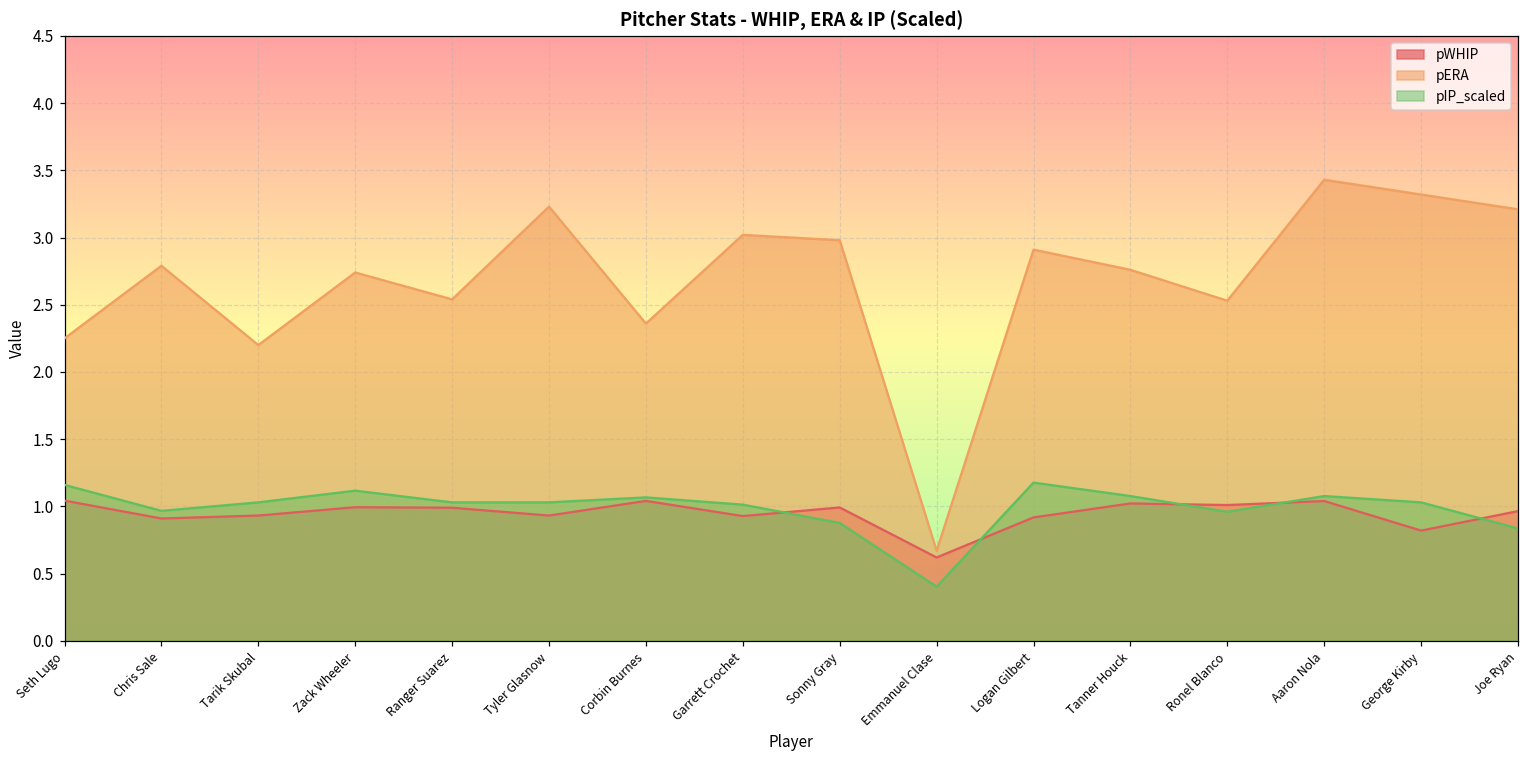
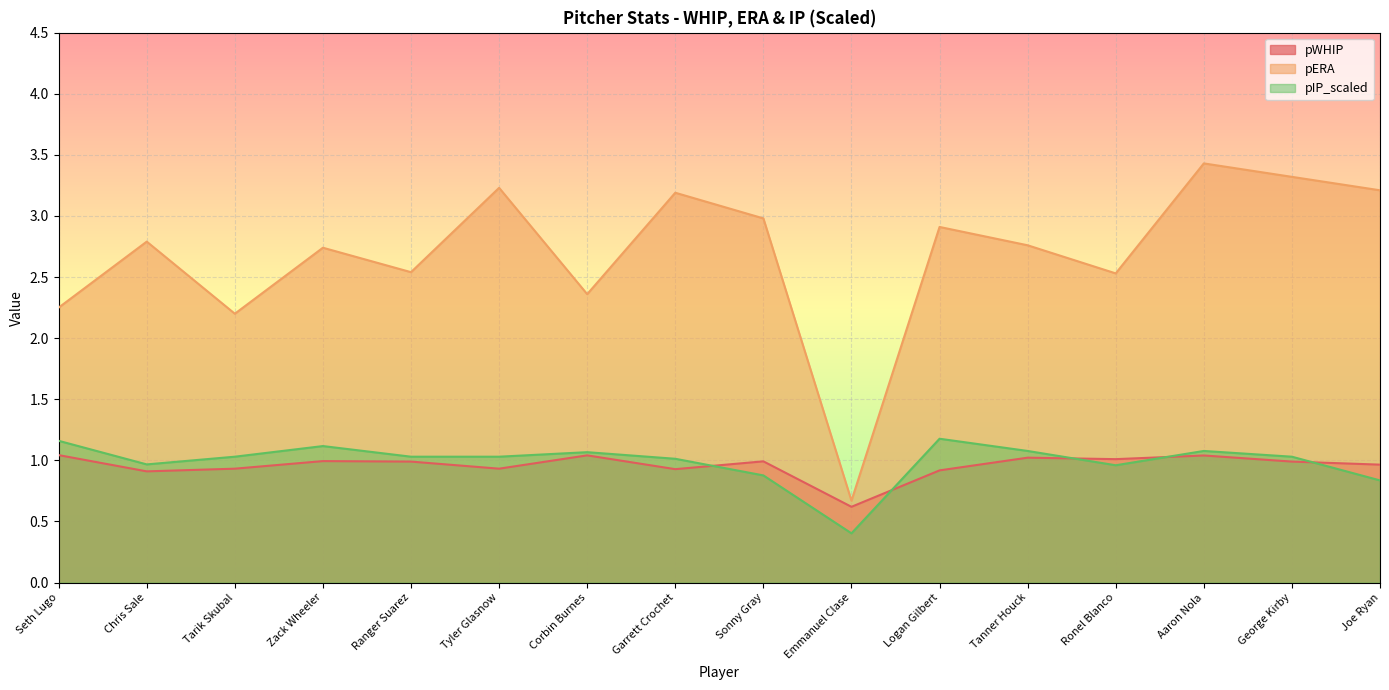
  {
    "pWHIP": {
      "Seth Lugo": 1.04,
      "Chris Sale": 0.91,
      "Tarik Skubal": 0.93,
      "Zack Wheeler": 0.99,
      "Ranger Suarez": 0.99,
      "Tyler Glasnow": 0.93,
      "Corbin Burnes": 1.04,
      "Garrett Crochet": 0.93,
      "Sonny Gray": 0.99,
      "Emmanuel Clase": 0.62,
      "Logan Gilbert": 0.92,
      "Tanner Houck": 1.02,
      "Ronel Blanco": 1.01,
      "Aaron Nola": 1.04,
-     "George Kirby": 0.82,
+     "George Kirby": 0.99,
      "Joe Ryan": 0.97
    },
    "pERA": {
      "Seth Lugo": 2.25,
      "Chris Sale": 2.79,
      "Tarik Skubal": 2.20,
      "Zack Wheeler": 2.74,
      "Ranger Suarez": 2.54,
      "Tyler Glasnow": 3.23,
      "Corbin Burnes": 2.36,
-     "Garrett Crochet": 3.02,
+     "Garrett Crochet": 3.19,
      "Sonny Gray": 2.98,
      "Emmanuel Clase": 0.67,
      "Logan Gilbert": 2.91,
      "Tanner Houck": 2.76,
      "Ronel Blanco": 2.53,
      "Aaron Nola": 3.43,
      "George Kirby": 3.32,
      "Joe Ryan": 3.21
    },
    "pIP_scaled": {
      "Seth Lugo": 1.16,
      "Chris Sale": 0.97,
      "Tarik Skubal": 1.03,
      "Zack Wheeler": 1.12,
      "Ranger Suarez": 1.03,
      "Tyler Glasnow": 1.03,
      "Corbin Burnes": 1.07,
      "Garrett Crochet": 1.01,
      "Sonny Gray": 0.88,
      "Emmanuel Clase": 0.40,
      "Logan Gilbert": 1.18,
      "Tanner Houck": 1.08,
      "Ronel Blanco": 0.96,
      "Aaron Nola": 1.08,
      "George Kirby": 1.03,
      "Joe Ryan": 0.84
    }
  }
